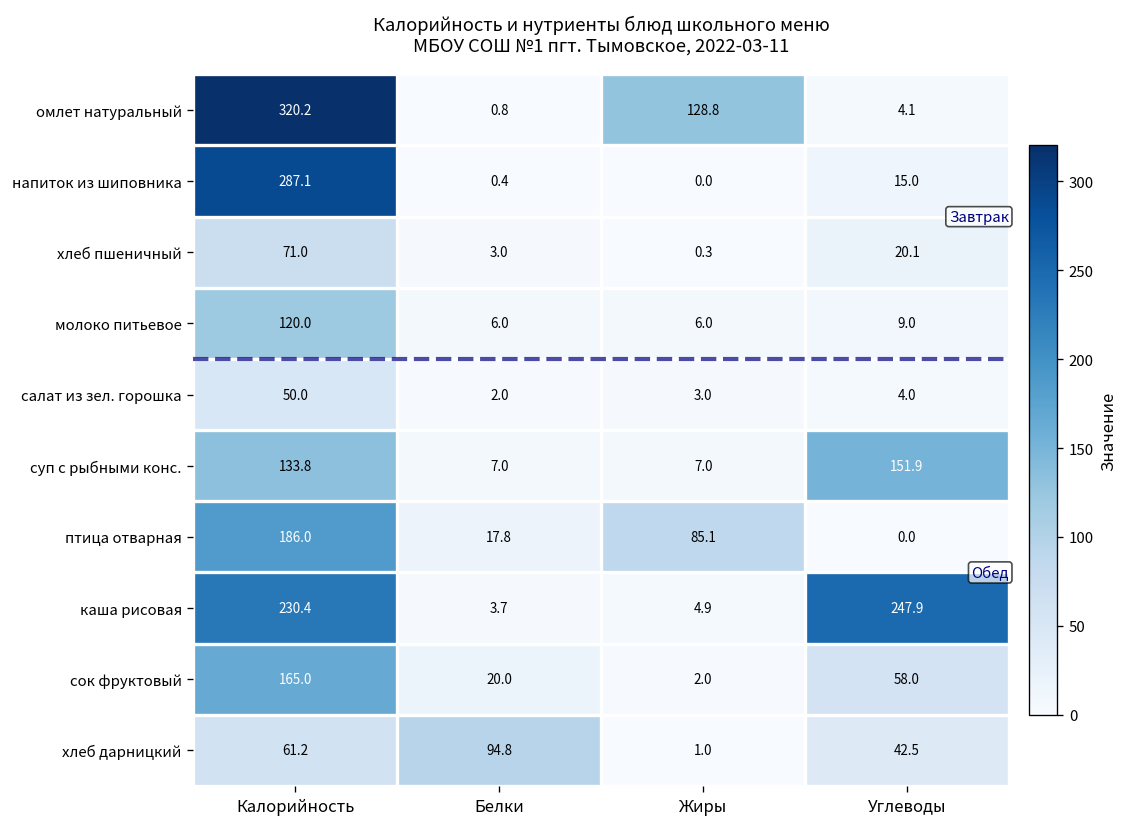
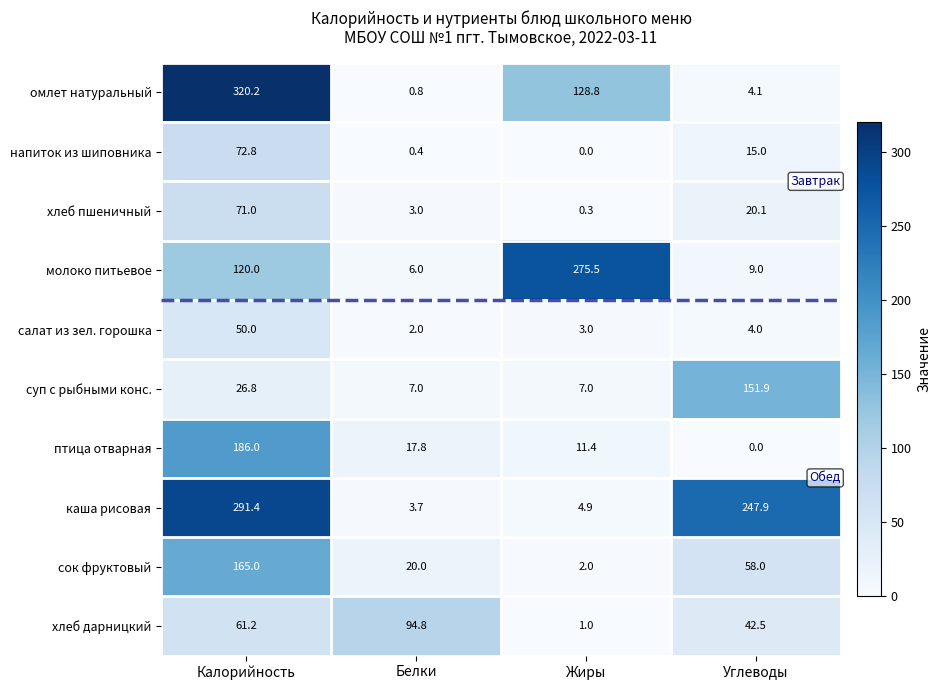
  {
    "омлет натуральный": {
      "Калорийность": 320.2,
      "Белки": 0.8,
      "Жиры": 128.8,
      "Углеводы": 4.1
    },
    "напиток из шиповника": {
-     "Калорийность": 287.1,
+     "Калорийность": 72.8,
      "Белки": 0.4,
      "Жиры": 0.0,
      "Углеводы": 15.0
    },
    "хлеб пшеничный": {
      "Калорийность": 71.0,
      "Белки": 3.0,
      "Жиры": 0.3,
      "Углеводы": 20.1
    },
    "молоко питьевое": {
      "Калорийность": 120.0,
      "Белки": 6.0,
-     "Жиры": 6.0,
+     "Жиры": 275.5,
      "Углеводы": 9.0
    },
    "салат из зел. горошка": {
      "Калорийность": 50.0,
      "Белки": 2.0,
      "Жиры": 3.0,
      "Углеводы": 4.0
    },
    "суп с рыбными конс.": {
-     "Калорийность": 133.8,
+     "Калорийность": 26.8,
      "Белки": 7.0,
      "Жиры": 7.0,
      "Углеводы": 151.9
    },
    "птица отварная": {
      "Калорийность": 186.0,
      "Белки": 17.8,
-     "Жиры": 85.1,
+     "Жиры": 11.4,
      "Углеводы": 0.0
    },
    "каша рисовая": {
-     "Калорийность": 230.4,
+     "Калорийность": 291.4,
      "Белки": 3.7,
      "Жиры": 4.9,
      "Углеводы": 247.9
    },
    "сок фруктовый": {
      "Калорийность": 165.0,
      "Белки": 20.0,
      "Жиры": 2.0,
      "Углеводы": 58.0
    },
    "хлеб дарницкий": {
      "Калорийность": 61.2,
      "Белки": 94.8,
      "Жиры": 1.0,
      "Углеводы": 42.5
    }
  }
